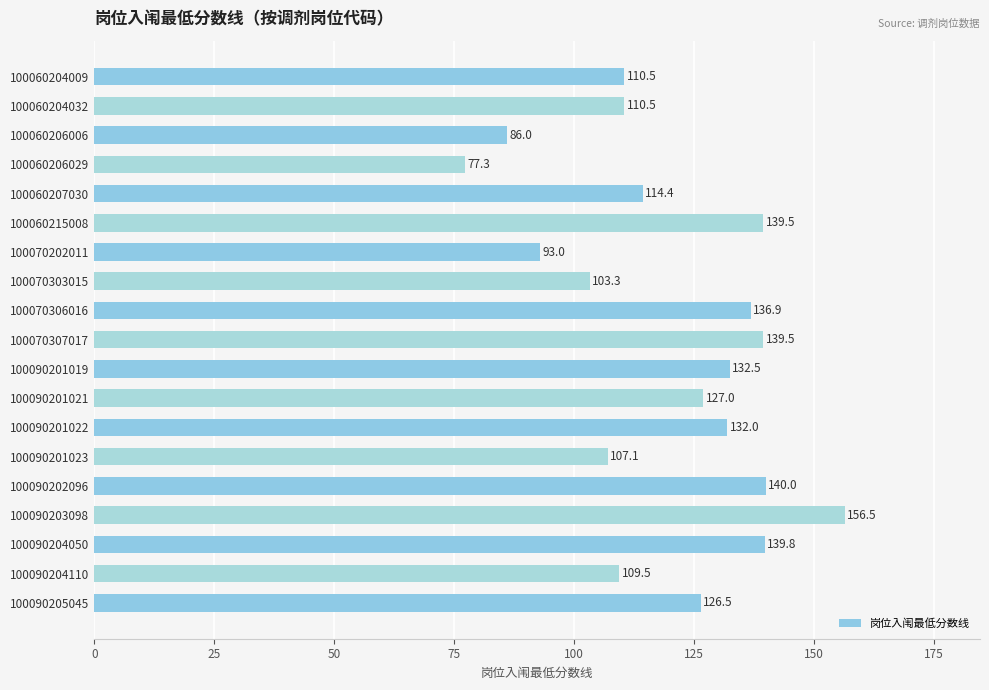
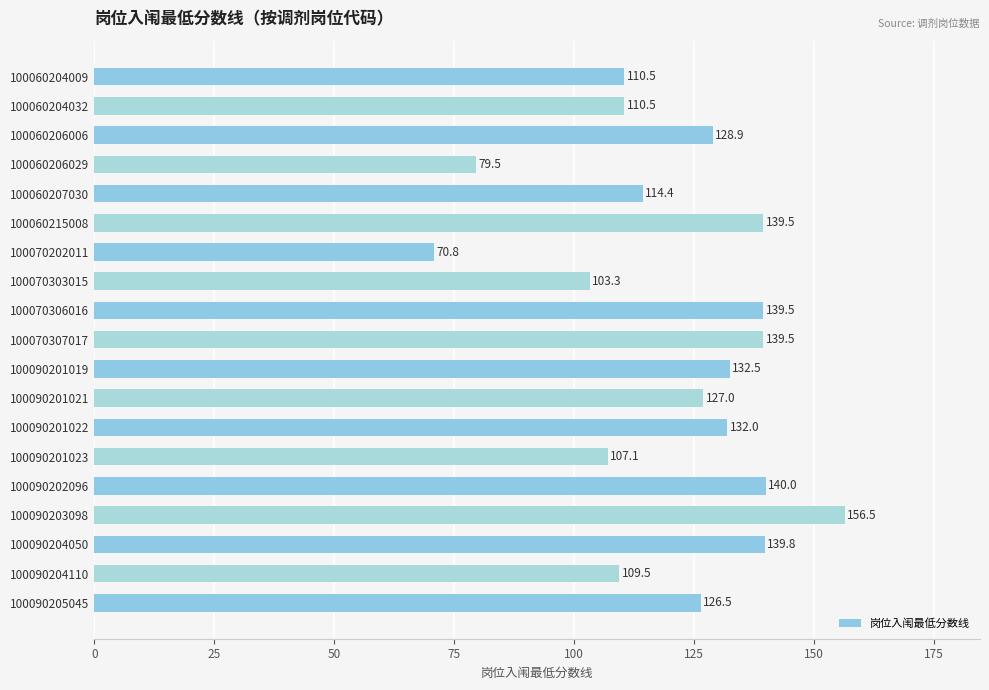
  {
    "100060204009": 110.5,
    "100060204032": 110.5,
-   "100060206006": 86.0,
-   "100060206029": 77.3,
+   "100060206006": 128.9,
+   "100060206029": 79.5,
    "100060207030": 114.4,
    "100060215008": 139.5,
-   "100070202011": 93.0,
+   "100070202011": 70.8,
    "100070303015": 103.3,
-   "100070306016": 136.9,
+   "100070306016": 139.5,
    "100070307017": 139.5,
    "100090201019": 132.5,
    "100090201021": 127.0,
    "100090201022": 132.0,
    "100090201023": 107.1,
    "100090202096": 140.0,
    "100090203098": 156.5,
    "100090204050": 139.8,
    "100090204110": 109.5,
    "100090205045": 126.5
  }
